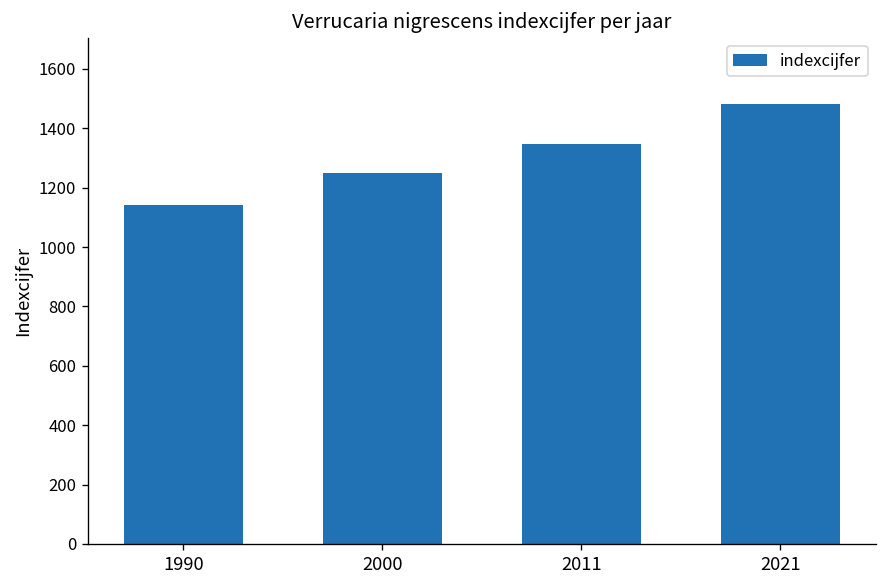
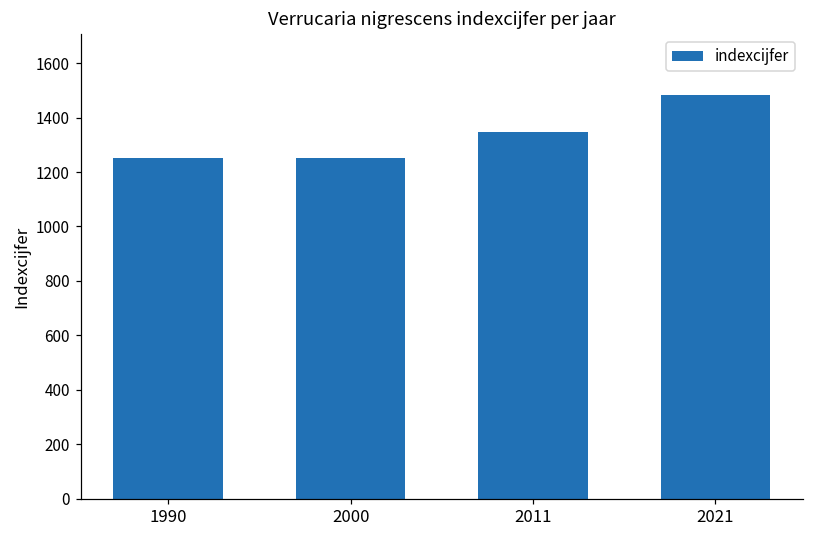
  {
-   "1990": 1140,
+   "1990": 1250,
    "2000": 1250,
    "2011": 1350,
    "2021": 1480
  }
